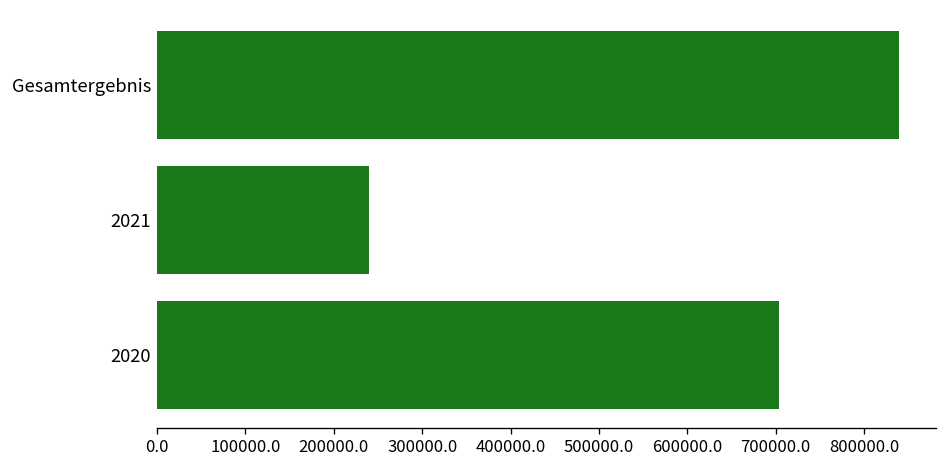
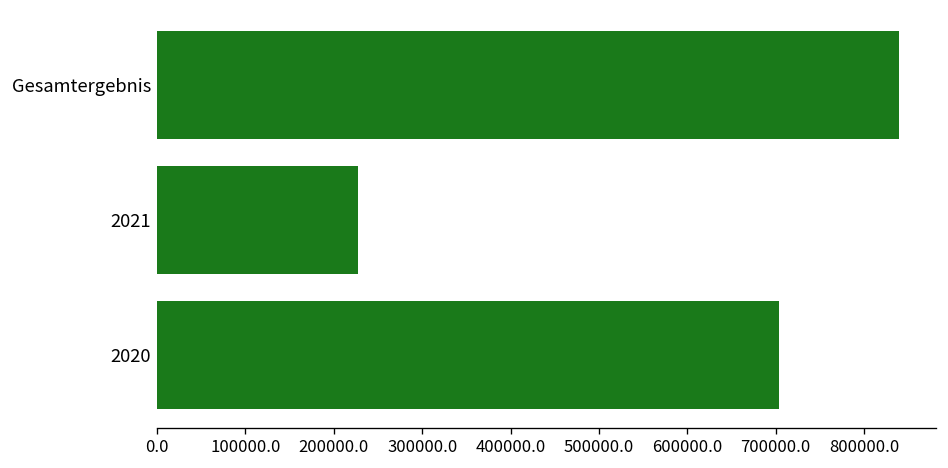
  {
    "Gesamtergebnis": 840000,
-   "2021": 240000,
+   "2021": 230000,
    "2020": 700000
  }
